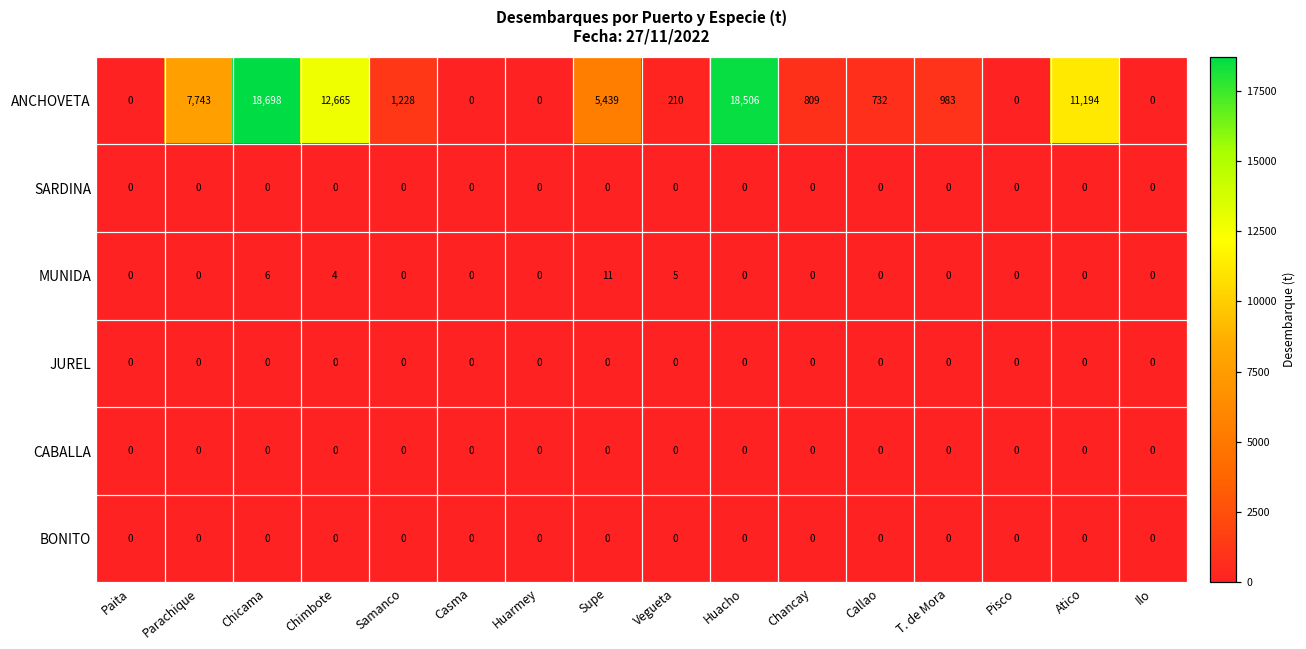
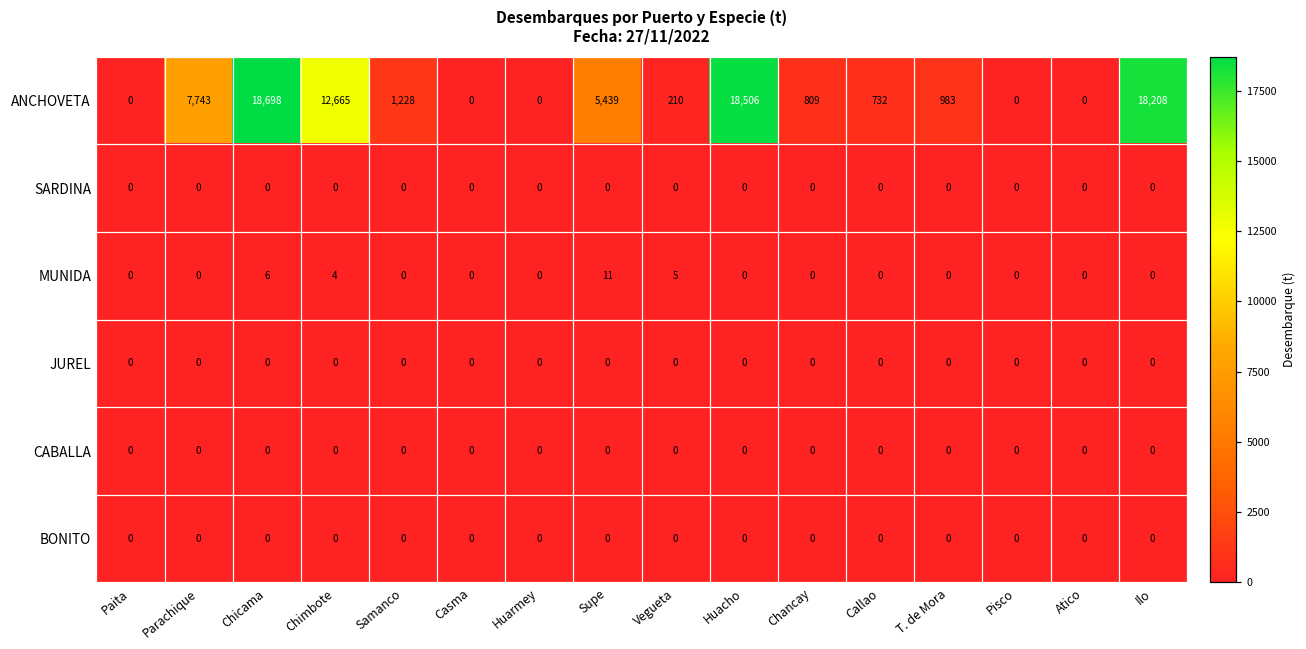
  {
    "ANCHOVETA": {
      "Paita": "0",
      "Parachique": "7,743",
      "Chicama": "18,698",
      "Chimbote": "12,665",
      "Samanco": "1,228",
      "Casma": "0",
      "Huarmey": "0",
      "Supe": "5,439",
      "Vegueta": "210",
      "Huacho": "18,506",
      "Chancay": "809",
      "Callao": "732",
      "T. de Mora": "983",
      "Pisco": "0",
-     "Atico": "11,194",
-     "Ilo": "0"
+     "Atico": "0",
+     "Ilo": "18,208"
    },
    "SARDINA": {
      "Paita": "0",
      "Parachique": "0",
      "Chicama": "0",
      "Chimbote": "0",
      "Samanco": "0",
      "Casma": "0",
      "Huarmey": "0",
      "Supe": "0",
      "Vegueta": "0",
      "Huacho": "0",
      "Chancay": "0",
      "Callao": "0",
      "T. de Mora": "0",
      "Pisco": "0",
      "Atico": "0",
      "Ilo": "0"
    },
    "MUNIDA": {
      "Paita": "0",
      "Parachique": "0",
      "Chicama": "6",
      "Chimbote": "4",
      "Samanco": "0",
      "Casma": "0",
      "Huarmey": "0",
      "Supe": "11",
      "Vegueta": "5",
      "Huacho": "0",
      "Chancay": "0",
      "Callao": "0",
      "T. de Mora": "0",
      "Pisco": "0",
      "Atico": "0",
      "Ilo": "0"
    },
    "JUREL": {
      "Paita": "0",
      "Parachique": "0",
      "Chicama": "0",
      "Chimbote": "0",
      "Samanco": "0",
      "Casma": "0",
      "Huarmey": "0",
      "Supe": "0",
      "Vegueta": "0",
      "Huacho": "0",
      "Chancay": "0",
      "Callao": "0",
      "T. de Mora": "0",
      "Pisco": "0",
      "Atico": "0",
      "Ilo": "0"
    },
    "CABALLA": {
      "Paita": "0",
      "Parachique": "0",
      "Chicama": "0",
      "Chimbote": "0",
      "Samanco": "0",
      "Casma": "0",
      "Huarmey": "0",
      "Supe": "0",
      "Vegueta": "0",
      "Huacho": "0",
      "Chancay": "0",
      "Callao": "0",
      "T. de Mora": "0",
      "Pisco": "0",
      "Atico": "0",
      "Ilo": "0"
    },
    "BONITO": {
      "Paita": "0",
      "Parachique": "0",
      "Chicama": "0",
      "Chimbote": "0",
      "Samanco": "0",
      "Casma": "0",
      "Huarmey": "0",
      "Supe": "0",
      "Vegueta": "0",
      "Huacho": "0",
      "Chancay": "0",
      "Callao": "0",
      "T. de Mora": "0",
      "Pisco": "0",
      "Atico": "0",
      "Ilo": "0"
    }
  }
